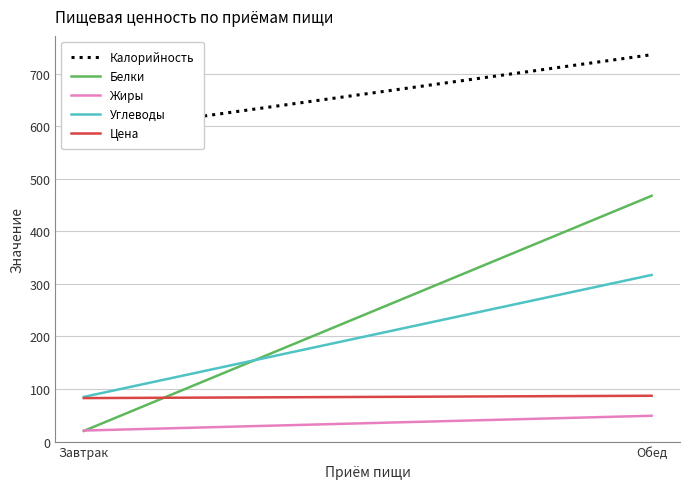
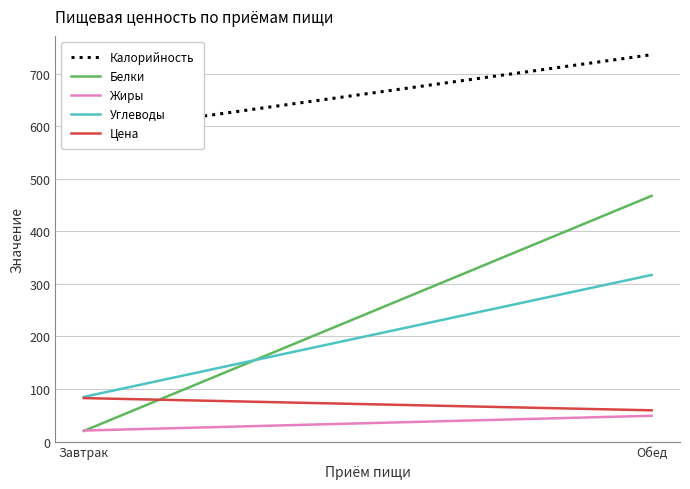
  {
    "Калорийность": {
      "Обед": 740
    },
    "Белки": {
      "Обед": 470
    },
    "Жиры": {
      "Обед": 50
    },
    "Углеводы": {
      "Обед": 320
    },
    "Цена": {
-     "Обед": 90
+     "Обед": 60
    }
  }
